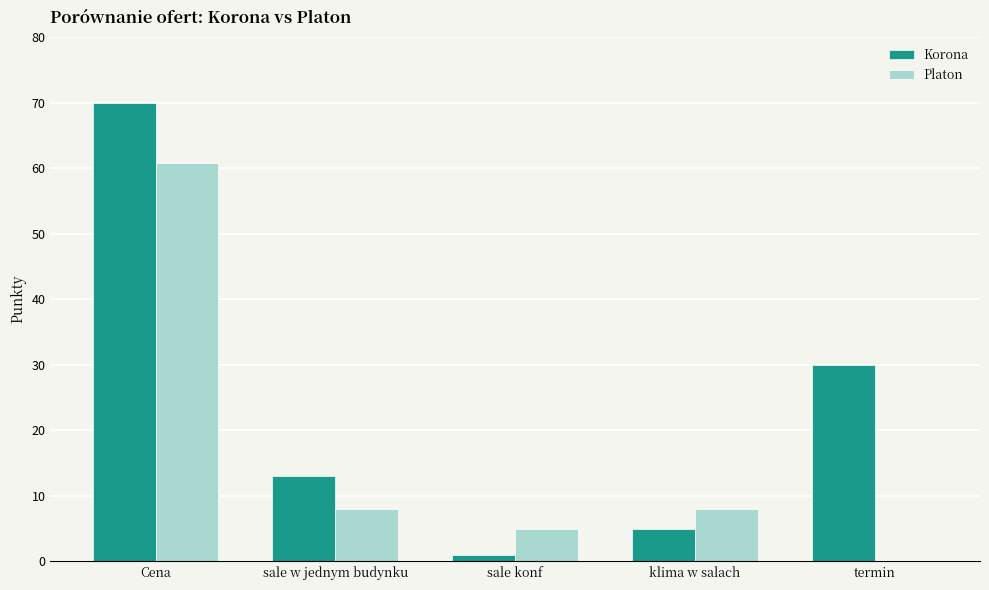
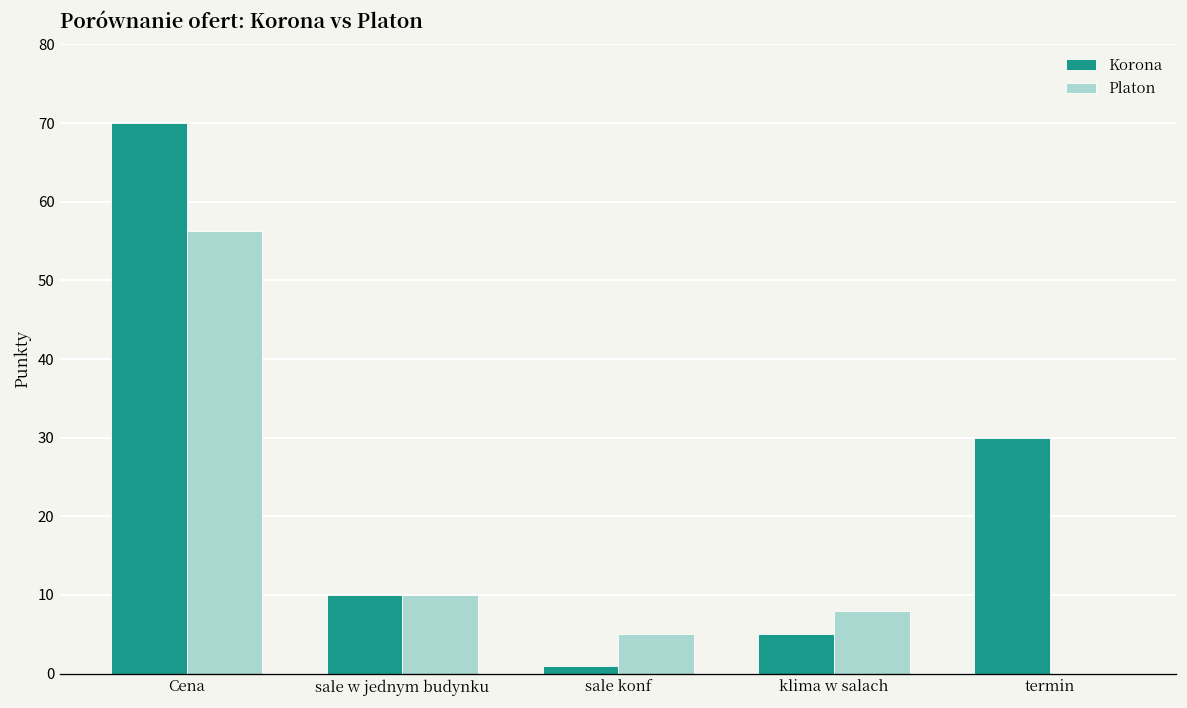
  {
    "Korona": {
      "Cena": 70,
-     "sale w jednym budynku": 13,
+     "sale w jednym budynku": 10,
      "sale konf": 1,
      "klima w salach": 5,
      "termin": 30
    },
    "Platon": {
-     "Cena": 61,
-     "sale w jednym budynku": 8,
+     "Cena": 56,
+     "sale w jednym budynku": 10,
      "sale konf": 5,
      "klima w salach": 8,
      "termin": 0
    }
  }
